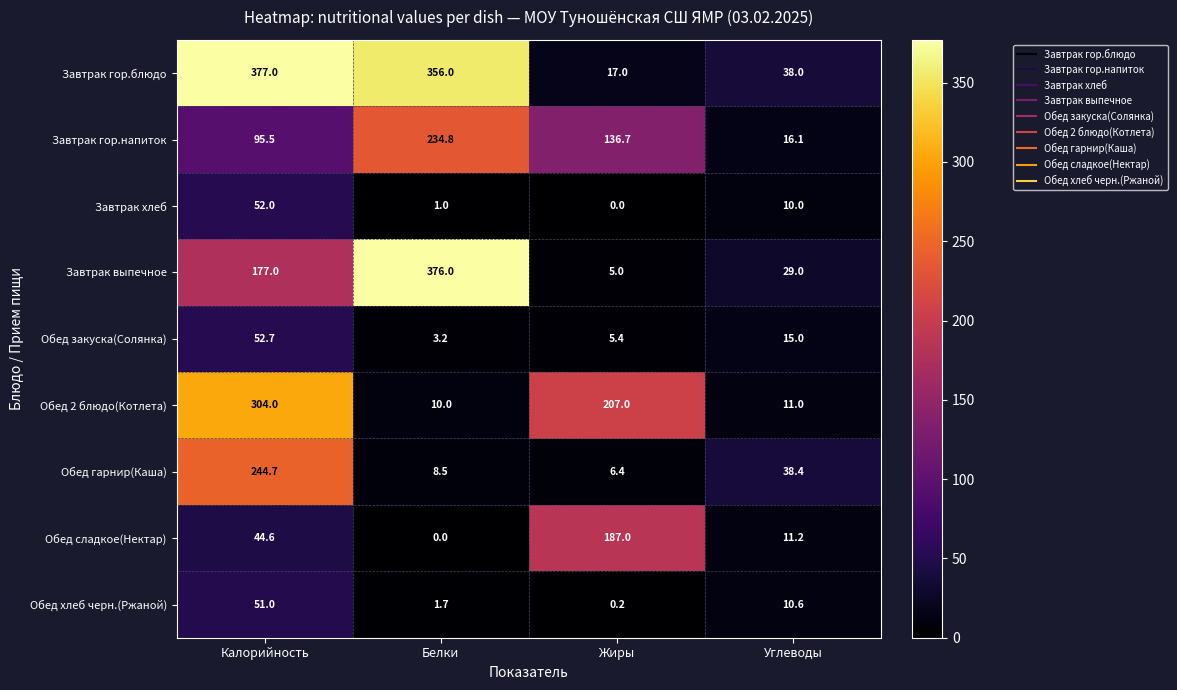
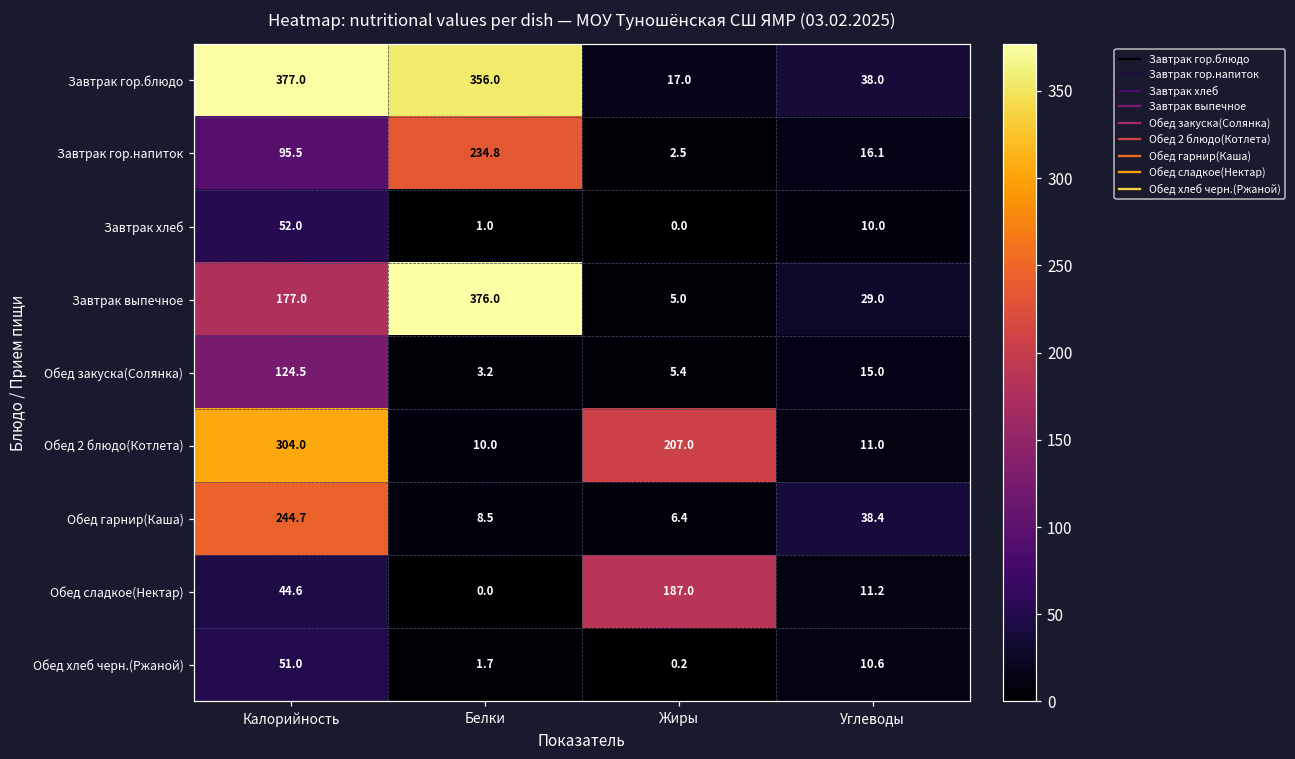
  {
    "Завтрак гор.блюдо": {
      "Калорийность": 377.0,
      "Белки": 356.0,
      "Жиры": 17.0,
      "Углеводы": 38.0
    },
    "Завтрак гор.напиток": {
      "Калорийность": 95.5,
      "Белки": 234.8,
-     "Жиры": 136.7,
+     "Жиры": 2.5,
      "Углеводы": 16.1
    },
    "Завтрак хлеб": {
      "Калорийность": 52.0,
      "Белки": 1.0,
      "Жиры": 0.0,
      "Углеводы": 10.0
    },
    "Завтрак выпечное": {
      "Калорийность": 177.0,
      "Белки": 376.0,
      "Жиры": 5.0,
      "Углеводы": 29.0
    },
    "Обед закуска(Солянка)": {
-     "Калорийность": 52.7,
+     "Калорийность": 124.5,
      "Белки": 3.2,
      "Жиры": 5.4,
      "Углеводы": 15.0
    },
    "Обед 2 блюдо(Котлета)": {
      "Калорийность": 304.0,
      "Белки": 10.0,
      "Жиры": 207.0,
      "Углеводы": 11.0
    },
    "Обед гарнир(Каша)": {
      "Калорийность": 244.7,
      "Белки": 8.5,
      "Жиры": 6.4,
      "Углеводы": 38.4
    },
    "Обед сладкое(Нектар)": {
      "Калорийность": 44.6,
      "Белки": 0.0,
      "Жиры": 187.0,
      "Углеводы": 11.2
    },
    "Обед хлеб черн.(Ржаной)": {
      "Калорийность": 51.0,
      "Белки": 1.7,
      "Жиры": 0.2,
      "Углеводы": 10.6
    }
  }
